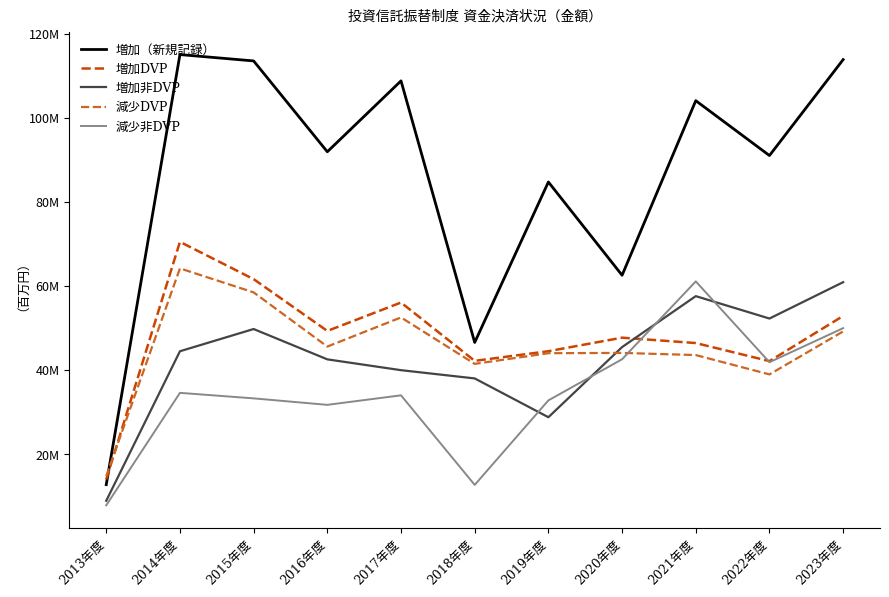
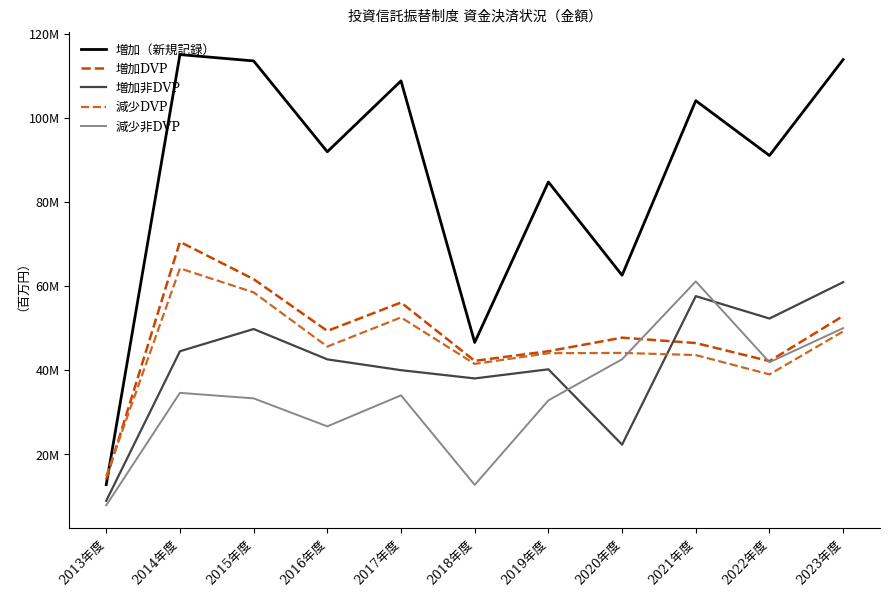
  {
    "増加（新規記録）": {
      "2013年度": 13000000,
      "2014年度": 115000000,
      "2015年度": 114000000,
      "2016年度": 92000000,
      "2017年度": 109000000,
      "2018年度": 47000000,
      "2019年度": 85000000,
      "2020年度": 63000000,
      "2021年度": 104000000,
      "2022年度": 91000000,
      "2023年度": 114000000
    },
    "増加非DVP": {
      "2013年度": 9000000,
      "2014年度": 45000000,
      "2015年度": 50000000,
      "2016年度": 43000000,
      "2017年度": 40000000,
      "2018年度": 38000000,
-     "2019年度": 29000000,
-     "2020年度": 46000000,
+     "2019年度": 40000000,
+     "2020年度": 22000000,
      "2021年度": 58000000,
      "2022年度": 52000000,
      "2023年度": 61000000
    },
    "減少非DVP": {
      "2013年度": 8000000,
      "2014年度": 35000000,
      "2015年度": 33000000,
-     "2016年度": 32000000,
+     "2016年度": 27000000,
      "2017年度": 34000000,
      "2018年度": 13000000,
      "2019年度": 33000000,
      "2020年度": 43000000,
      "2021年度": 61000000,
      "2023年度": 50000000
    }
  }
